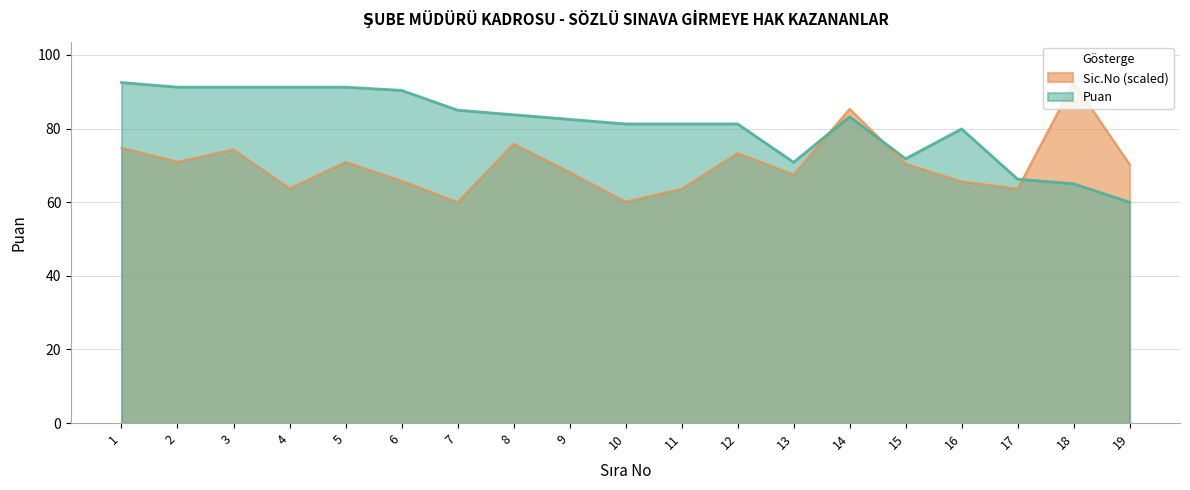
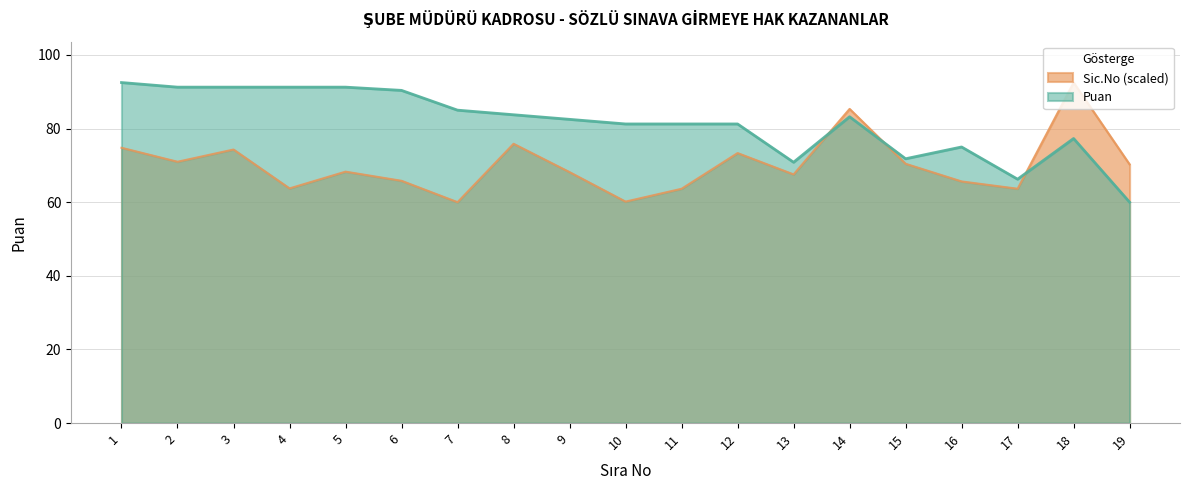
  {
    "Sic.No (scaled)": {
      "1": 75,
      "2": 71,
      "3": 74,
      "4": 64,
-     "5": 71,
+     "5": 68,
      "6": 66,
      "7": 60,
      "8": 76,
      "9": 68,
      "10": 60,
      "11": 64,
      "12": 73,
      "13": 68,
      "14": 85,
      "15": 70,
      "16": 66,
      "17": 64,
      "19": 70
    },
    "Puan": {
      "1": 93,
      "2": 91,
      "3": 91,
      "4": 91,
      "5": 91,
      "6": 90,
      "7": 85,
      "8": 84,
      "9": 83,
      "10": 81,
      "11": 81,
      "12": 81,
      "13": 71,
      "14": 83,
      "15": 72,
-     "16": 80,
+     "16": 75,
      "17": 66,
-     "18": 65,
+     "18": 77,
      "19": 60
    }
  }
